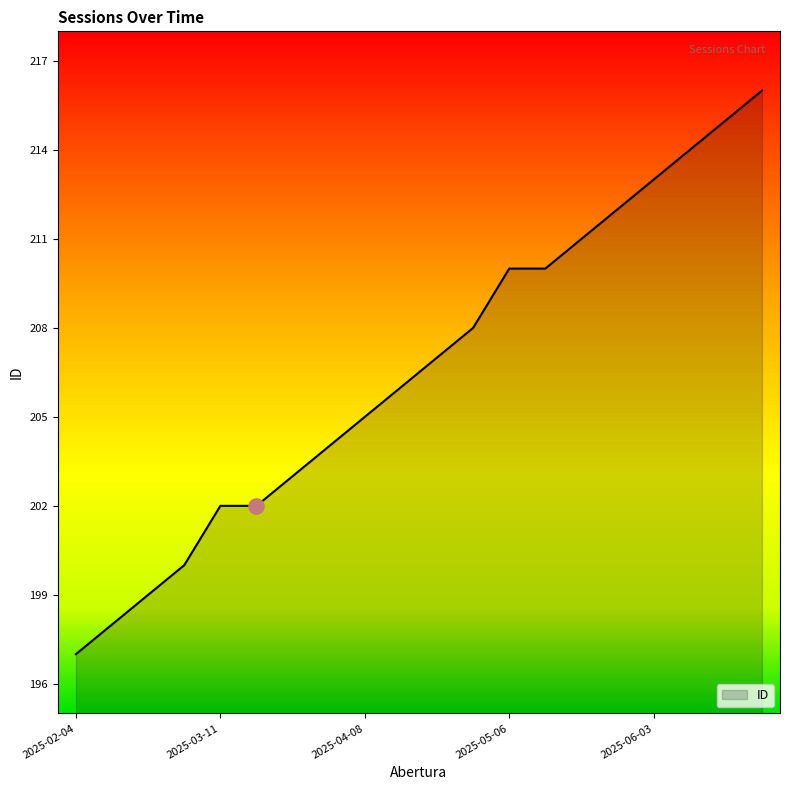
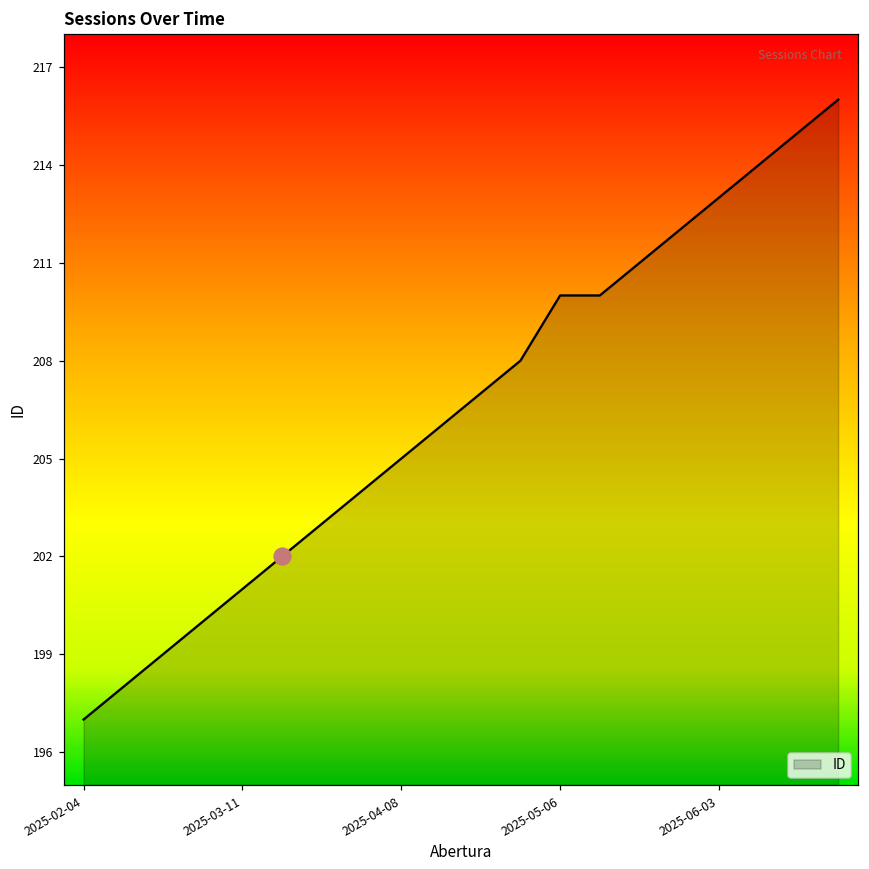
  {
    "ID": {
      "2025-02-04": 197,
-     "2025-03-11": 202,
+     "2025-03-11": 201,
      "2025-04-08": 205,
      "2025-05-06": 210,
      "2025-06-03": 213
    }
  }
